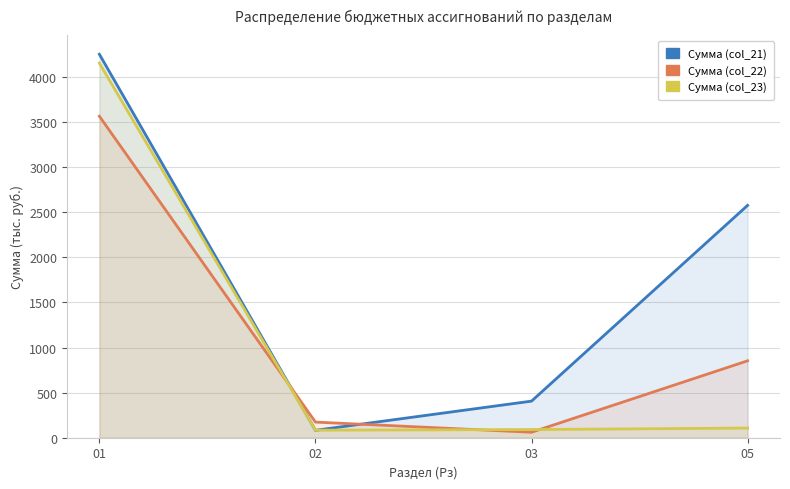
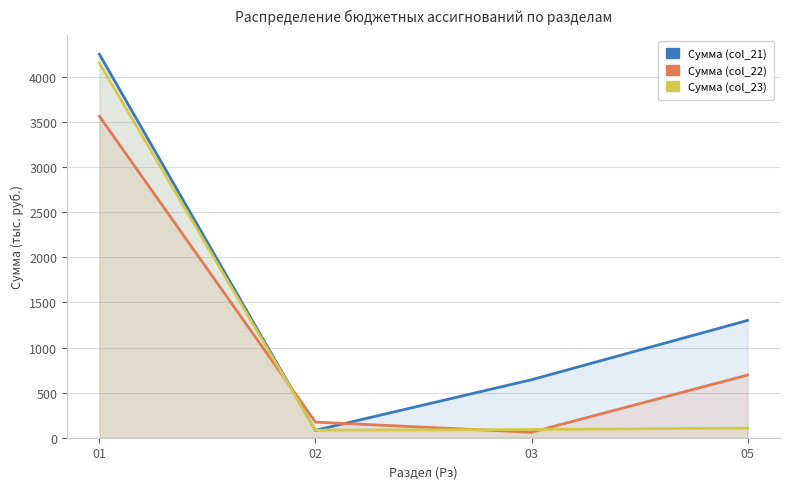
  {
    "Сумма (col_21)": {
      "01": 4300,
-     "03": 400,
-     "05": 2600
+     "03": 600,
+     "05": 1300
    },
    "Сумма (col_22)": {
      "01": 3600,
      "02": 200,
      "03": 100,
-     "05": 900
+     "05": 700
    },
    "Сумма (col_23)": {
      "01": 4200,
      "03": 100,
      "05": 100
    }
  }
